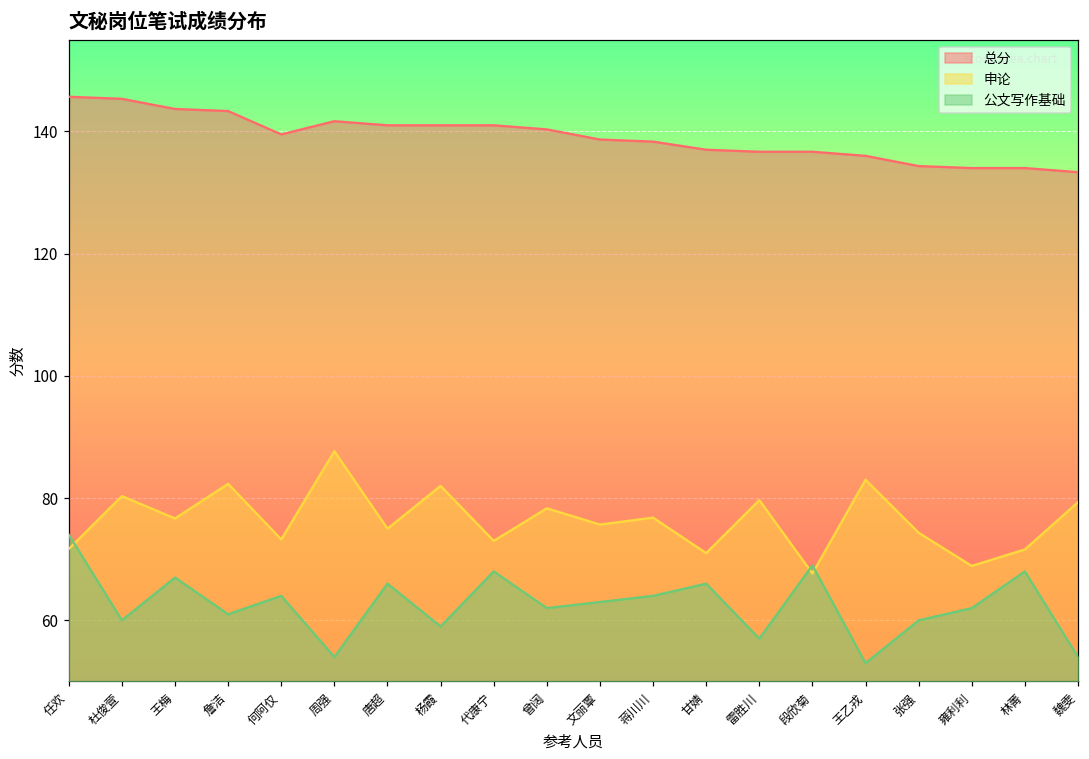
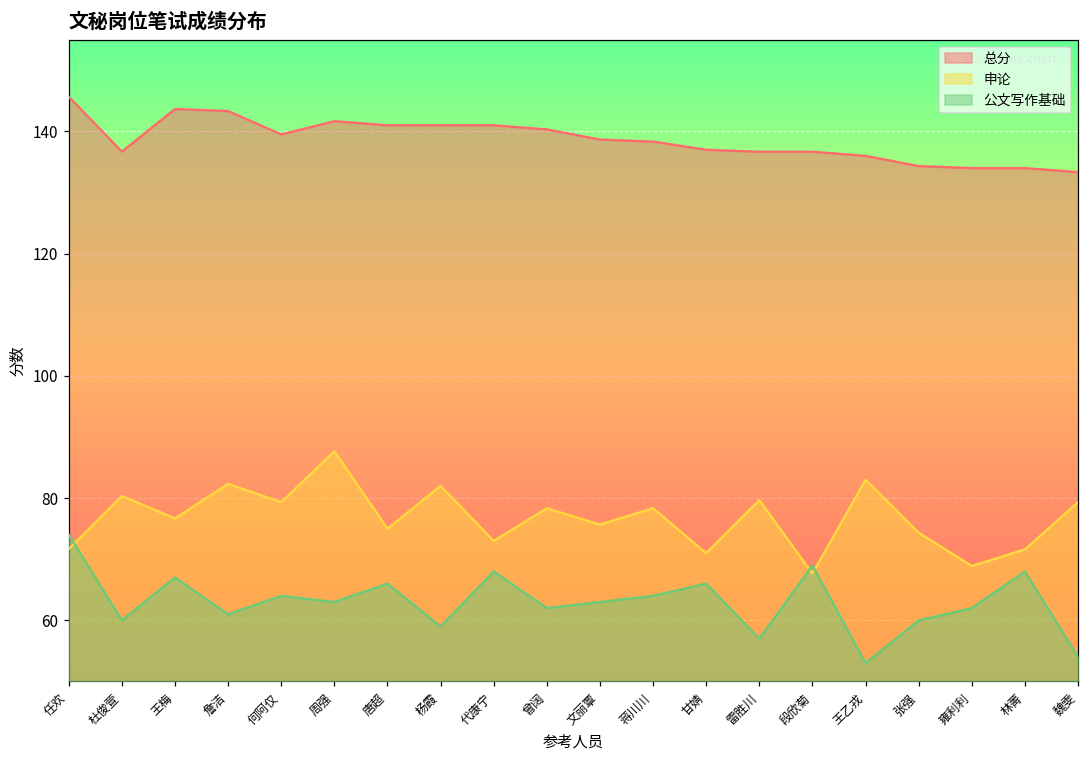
  {
    "总分": {
      "任欢": 146,
-     "杜俊萱": 145,
+     "杜俊萱": 137,
      "王梅": 144,
      "詹洁": 143,
      "何阿仅": 140,
      "周强": 142,
      "唐超": 141,
      "杨霞": 141,
      "代康宁": 141,
      "曾阔": 140,
      "文丽覃": 139,
      "蒋川川": 138,
      "甘婧": 137,
      "雷胜川": 137,
      "段欣菊": 137,
      "王乙戎": 136,
      "张强": 134,
      "雍利利": 134,
      "林菁": 134,
      "魏雯": 133
    },
    "申论": {
      "任欢": 72,
      "杜俊萱": 80,
      "王梅": 77,
      "詹洁": 82,
-     "何阿仅": 73,
+     "何阿仅": 79,
      "周强": 88,
      "唐超": 75,
      "杨霞": 82,
      "代康宁": 73,
      "曾阔": 78,
      "文丽覃": 76,
-     "蒋川川": 77,
+     "蒋川川": 78,
      "甘婧": 71,
      "雷胜川": 80,
      "段欣菊": 68,
      "王乙戎": 83,
      "张强": 74,
      "雍利利": 69,
      "林菁": 72,
      "魏雯": 79
    },
    "公文写作基础": {
      "任欢": 74,
      "杜俊萱": 60,
      "王梅": 67,
      "詹洁": 61,
      "何阿仅": 64,
-     "周强": 54,
+     "周强": 63,
      "唐超": 66,
      "杨霞": 59,
      "代康宁": 68,
      "曾阔": 62,
      "文丽覃": 63,
      "蒋川川": 64,
      "甘婧": 66,
      "雷胜川": 57,
      "段欣菊": 69,
      "王乙戎": 53,
      "张强": 60,
      "雍利利": 62,
      "林菁": 68,
      "魏雯": 54
    }
  }
